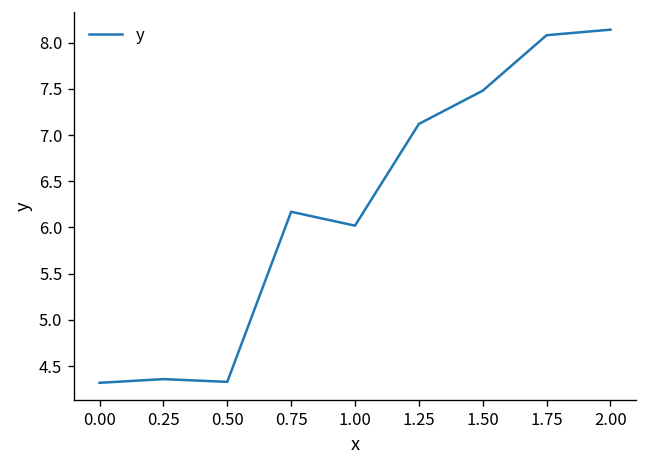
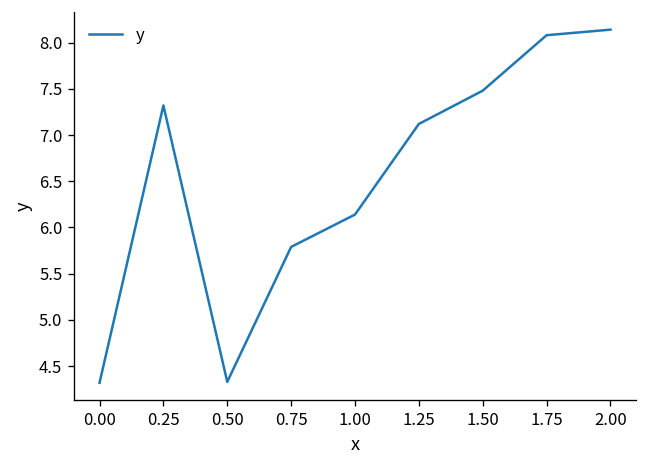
  {
    "0.00": 4.3,
-   "0.25": 4.4,
+   "0.25": 7.3,
    "0.50": 4.3,
-   "0.75": 6.2,
-   "1.00": 6.0,
+   "0.75": 5.8,
+   "1.00": 6.1,
    "1.25": 7.1,
    "1.50": 7.5,
    "1.75": 8.1,
    "2.00": 8.1
  }
